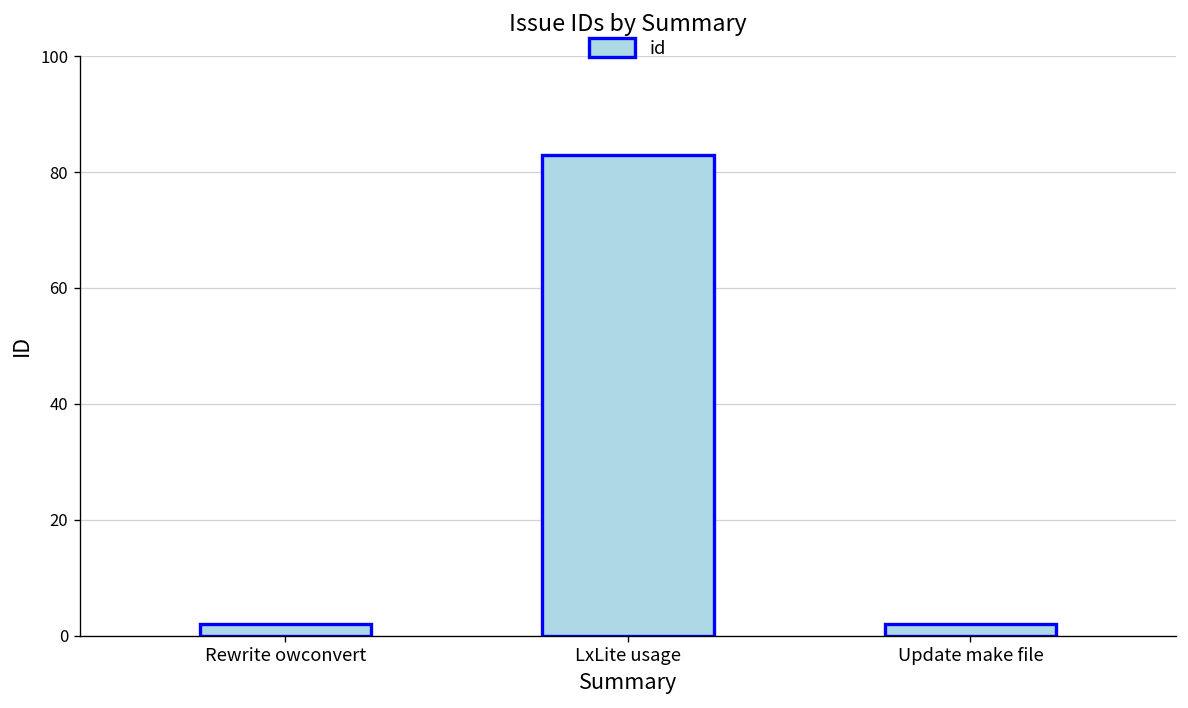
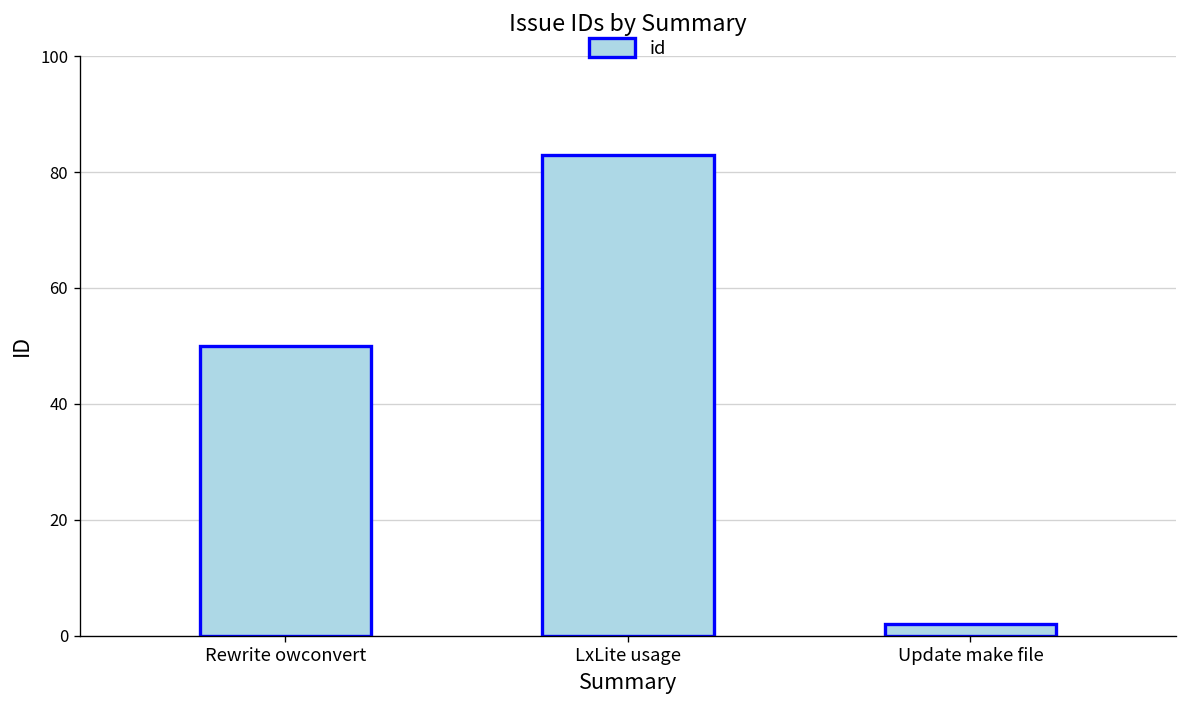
  {
-   "Rewrite owconvert": 2,
+   "Rewrite owconvert": 50,
    "LxLite usage": 83,
    "Update make file": 2
  }
